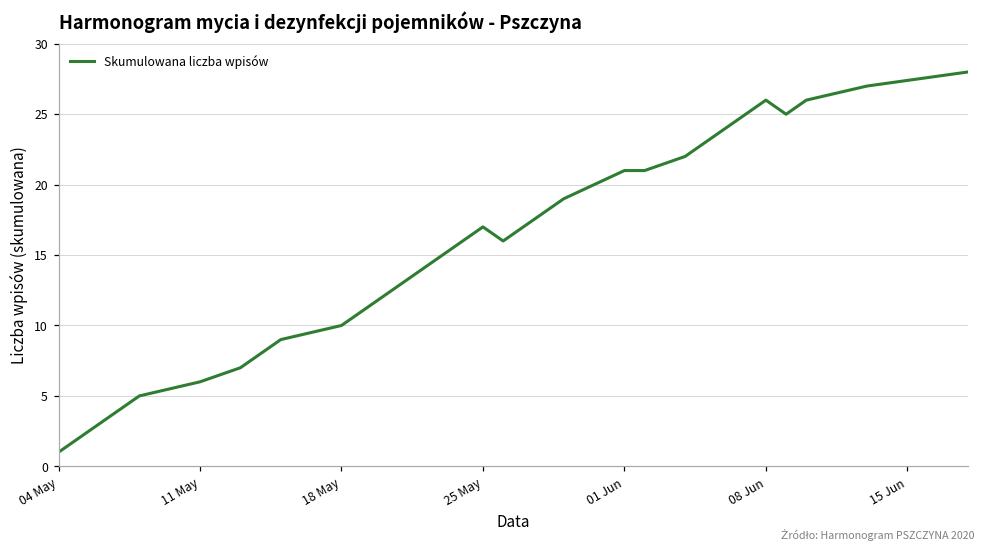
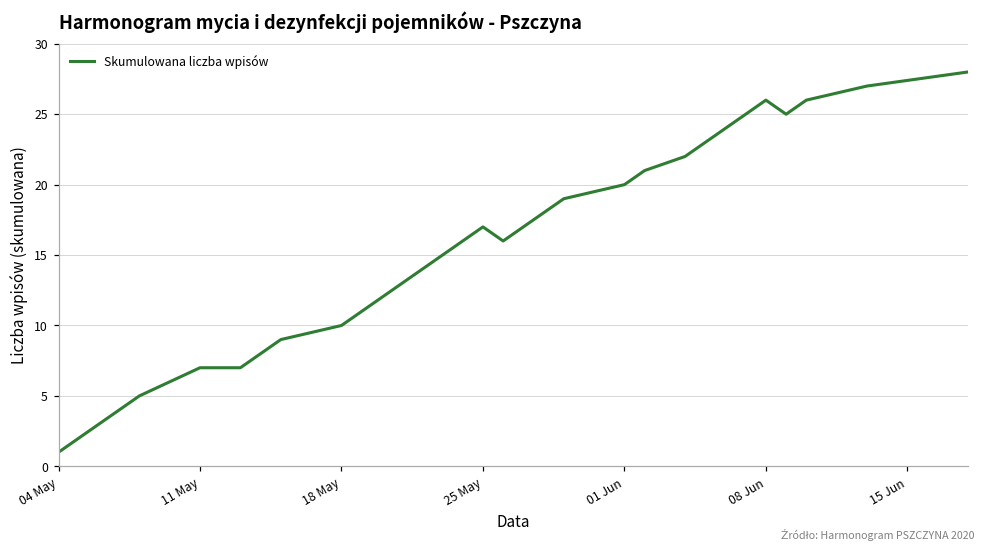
  {
    "04 May": 1,
-   "11 May": 6,
+   "11 May": 7,
    "18 May": 10,
    "25 May": 17,
-   "01 Jun": 21,
+   "01 Jun": 20,
    "08 Jun": 26
  }
